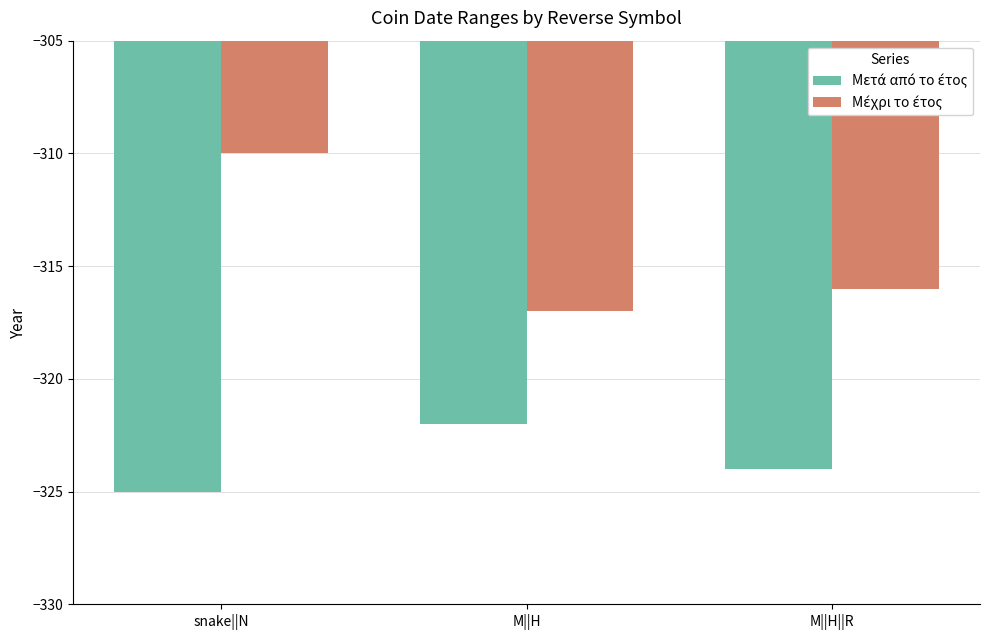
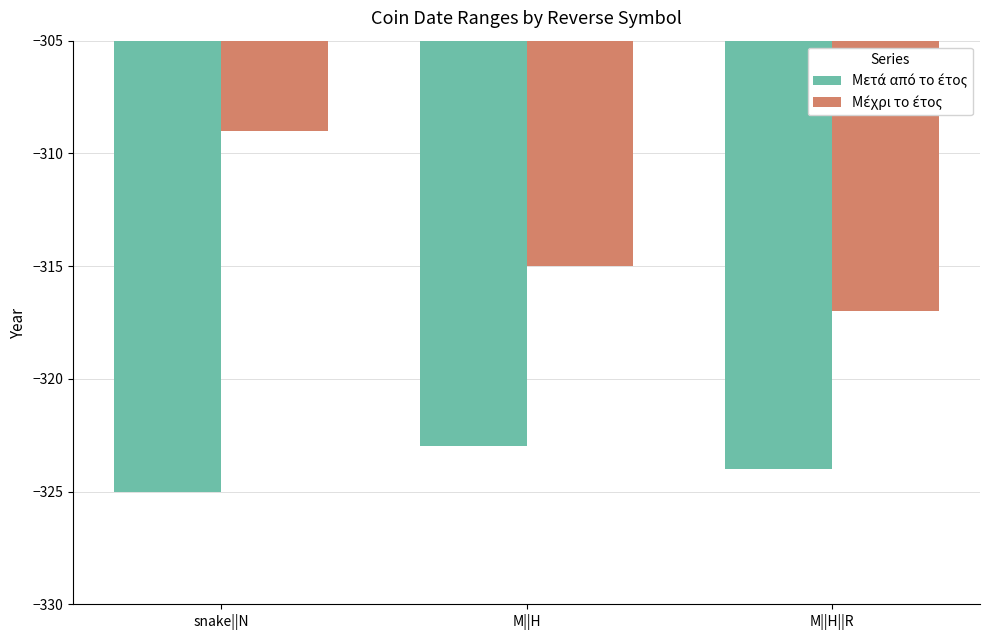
  {
    "Μετά από το έτος": {
      "snake||N": -325,
-     "M||H": -322,
+     "M||H": -323,
      "M||H||R": -324
    },
    "Μέχρι το έτος": {
-     "snake||N": -310,
-     "M||H": -317,
-     "M||H||R": -316
+     "snake||N": -309,
+     "M||H": -315,
+     "M||H||R": -317
    }
  }
